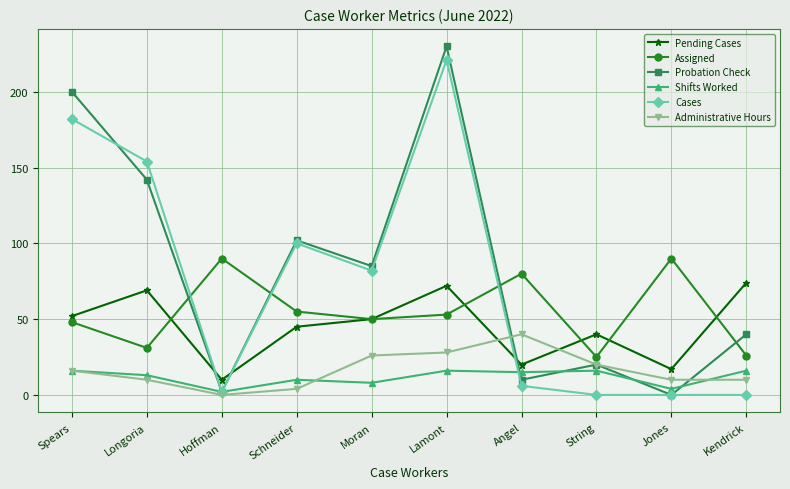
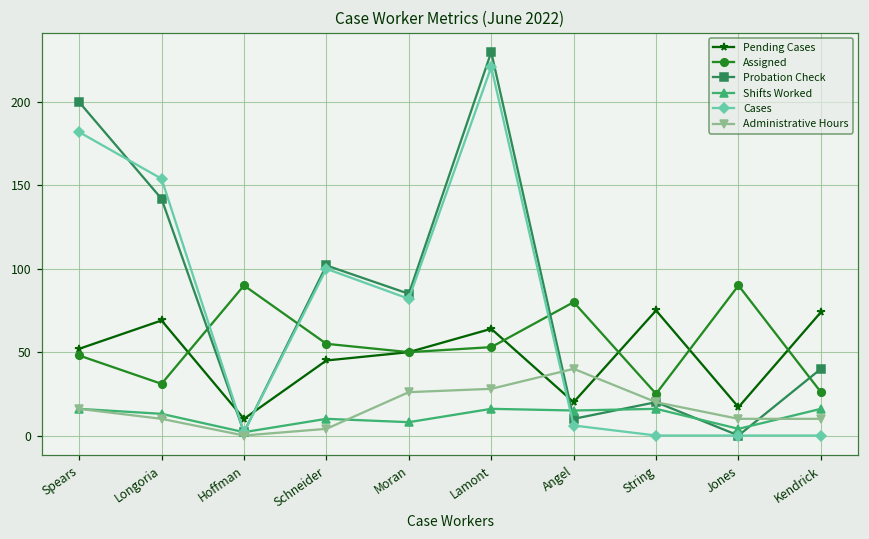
  {
    "Pending Cases": {
      "Spears": 52,
      "Longoria": 69,
      "Hoffman": 10,
      "Schneider": 45,
-     "Lamont": 72,
+     "Lamont": 64,
      "Angel": 20,
-     "String": 40,
+     "String": 75,
      "Jones": 17,
      "Kendrick": 74
    }
  }
